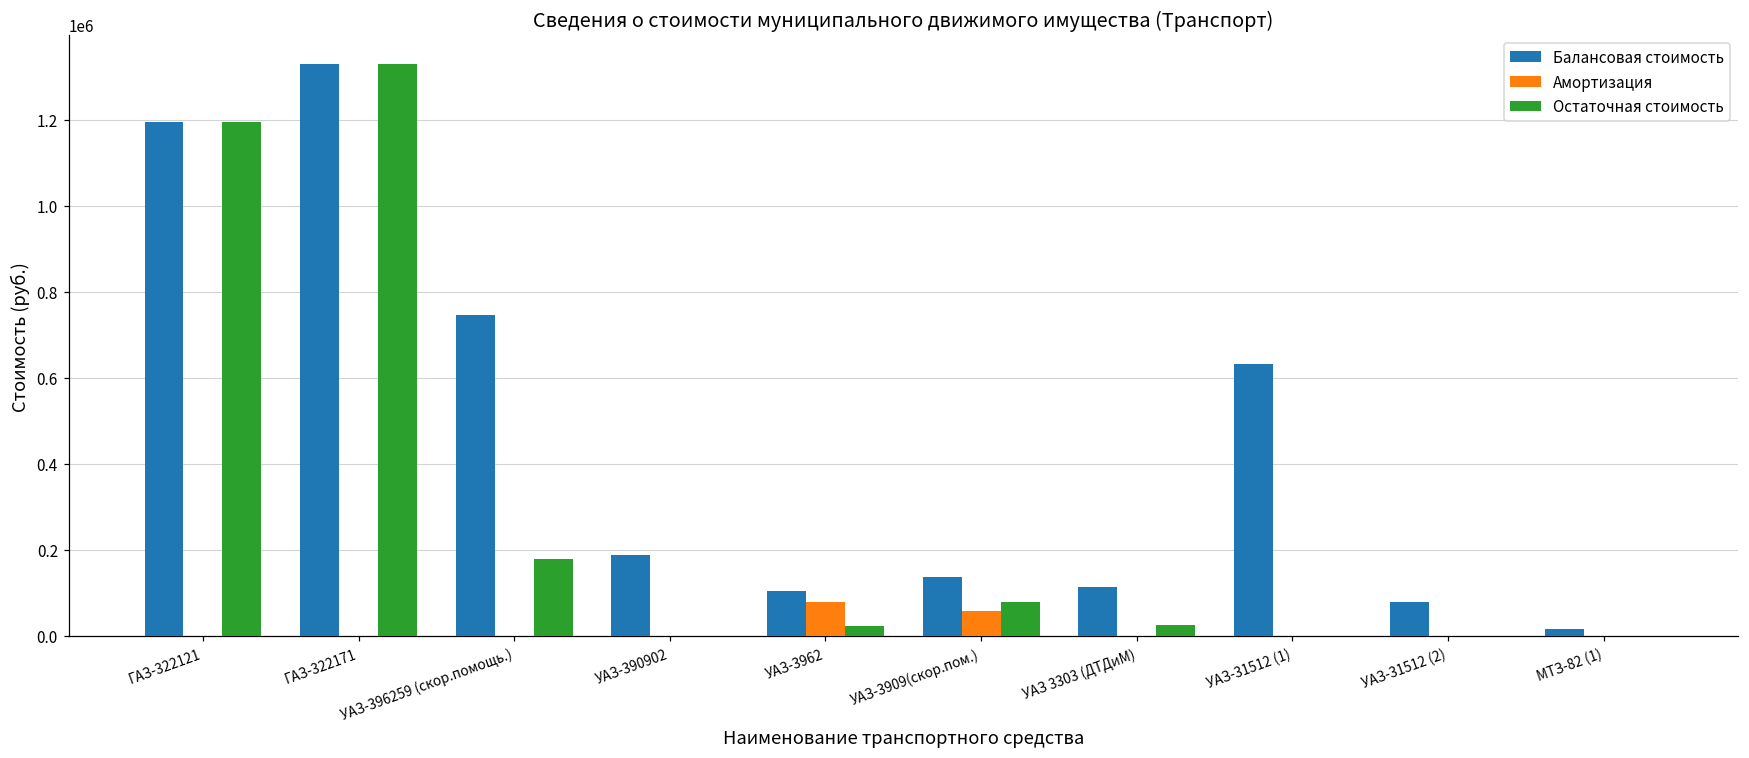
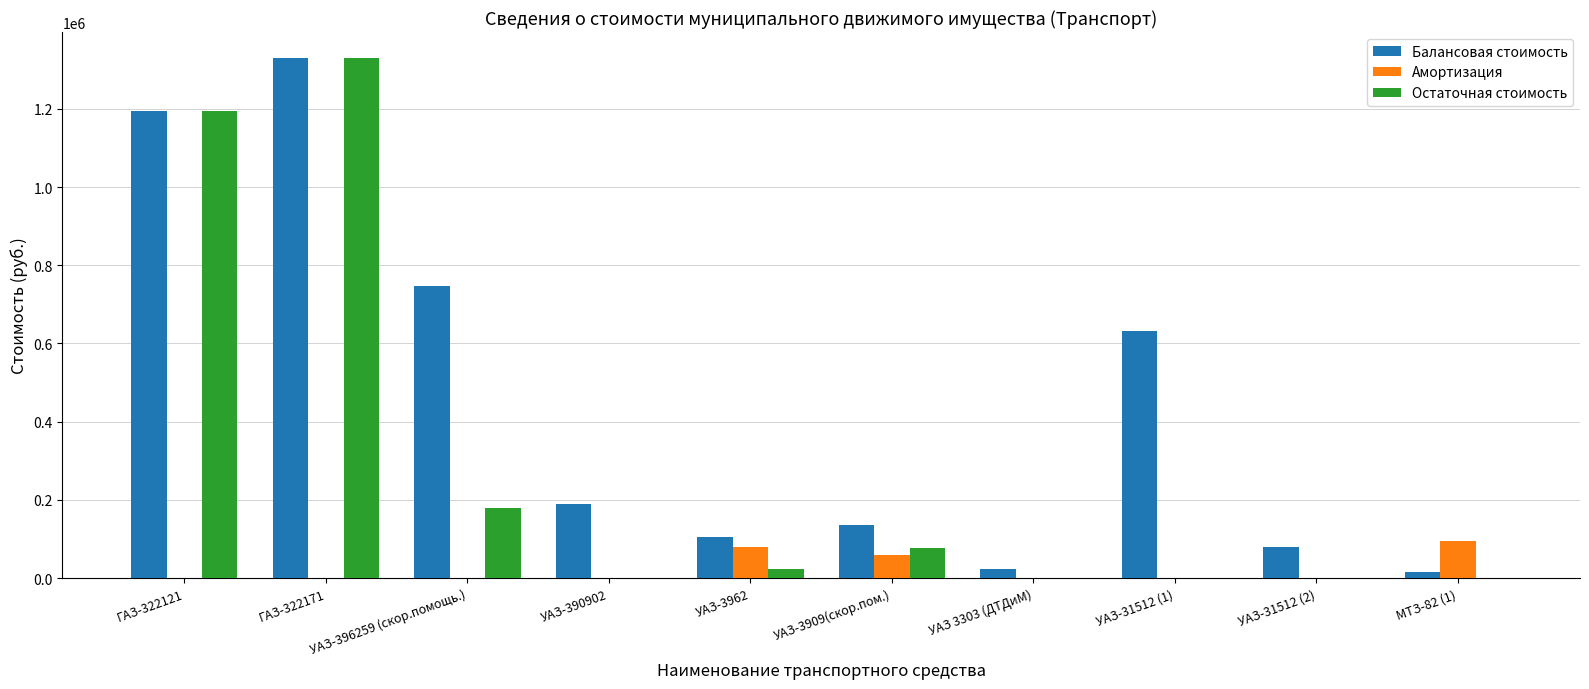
  {
    "Балансовая стоимость": {
      "ГАЗ-322121": 1200000,
      "ГАЗ-322171": 1330000,
      "УАЗ-396259 (скор.помощь.)": 750000,
      "УАЗ-390902": 190000,
      "УАЗ-3962": 100000,
      "УАЗ-3909(скор.пом.)": 140000,
-     "УАЗ 3303 (ДТДиМ)": 110000,
+     "УАЗ 3303 (ДТДиМ)": 20000,
      "УАЗ-31512 (1)": 630000,
      "УАЗ-31512 (2)": 80000,
      "МТЗ-82 (1)": 20000
    },
    "Амортизация": {
      "ГАЗ-322121": 0,
      "ГАЗ-322171": 0,
      "УАЗ-396259 (скор.помощь.)": 0,
      "УАЗ-390902": 0,
      "УАЗ-3962": 80000,
      "УАЗ-3909(скор.пом.)": 60000,
      "УАЗ 3303 (ДТДиМ)": 0,
      "УАЗ-31512 (1)": 0,
      "УАЗ-31512 (2)": 0,
-     "МТЗ-82 (1)": 0
+     "МТЗ-82 (1)": 90000
    },
    "Остаточная стоимость": {
      "ГАЗ-322121": 1200000,
      "ГАЗ-322171": 1330000,
      "УАЗ-396259 (скор.помощь.)": 180000,
      "УАЗ-390902": 0,
      "УАЗ-3962": 20000,
      "УАЗ-3909(скор.пом.)": 80000,
-     "УАЗ 3303 (ДТДиМ)": 20000,
+     "УАЗ 3303 (ДТДиМ)": 0,
      "УАЗ-31512 (1)": 0,
      "УАЗ-31512 (2)": 0,
      "МТЗ-82 (1)": 0
    }
  }
